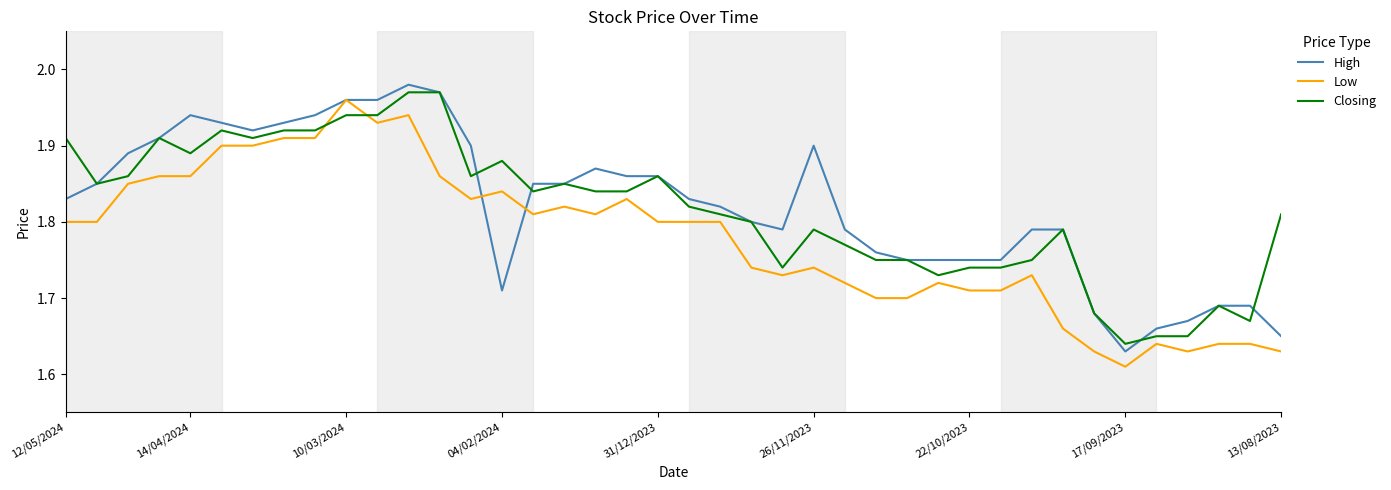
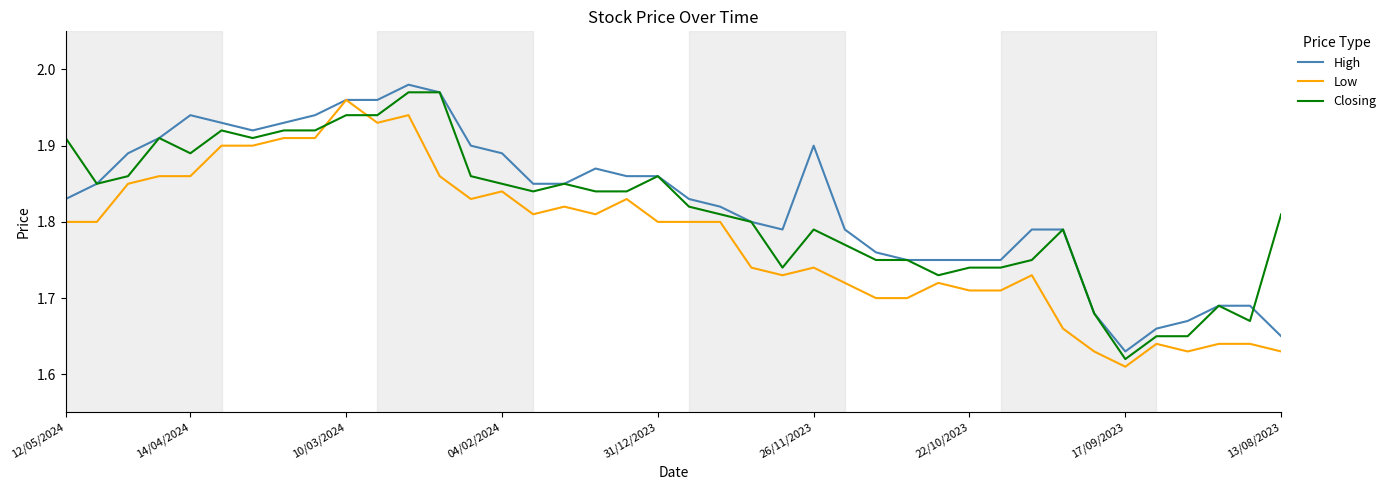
  {
    "High": {
      "12/05/2024": 1.83,
      "14/04/2024": 1.94,
-     "04/02/2024": 1.71,
+     "04/02/2024": 1.89,
      "26/11/2023": 1.90,
      "22/10/2023": 1.75,
      "17/09/2023": 1.63,
      "13/08/2023": 1.65
    },
    "Low": {
      "12/05/2024": 1.80,
      "14/04/2024": 1.86,
      "04/02/2024": 1.84,
      "31/12/2023": 1.80,
      "26/11/2023": 1.74,
      "22/10/2023": 1.71,
      "17/09/2023": 1.61,
      "13/08/2023": 1.63
    },
    "Closing": {
      "12/05/2024": 1.91,
      "14/04/2024": 1.89,
      "10/03/2024": 1.94,
-     "04/02/2024": 1.88,
+     "04/02/2024": 1.85,
      "26/11/2023": 1.79,
      "22/10/2023": 1.74,
-     "17/09/2023": 1.64,
+     "17/09/2023": 1.62,
      "13/08/2023": 1.81
    }
  }
